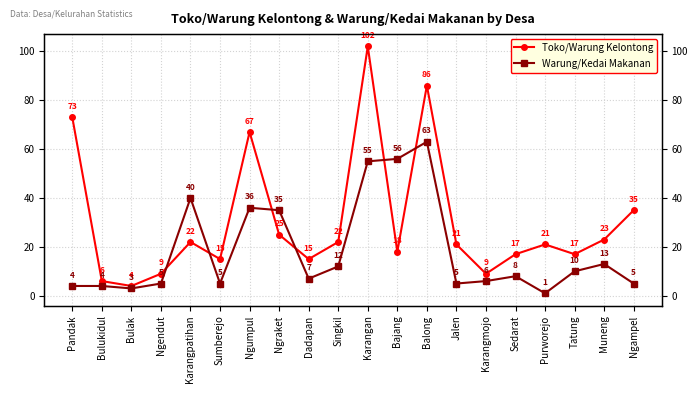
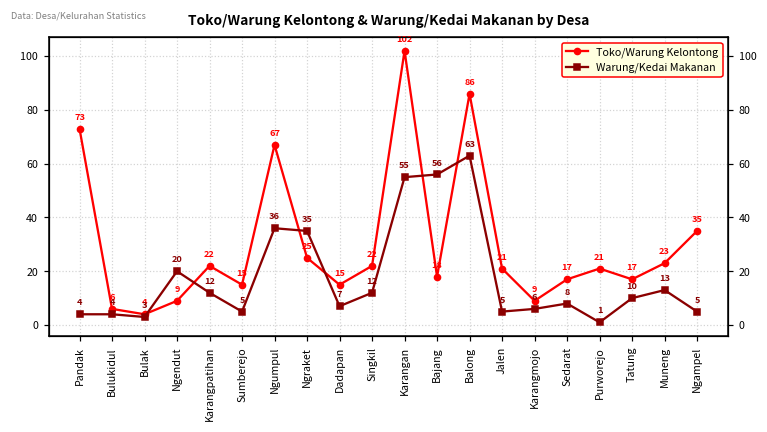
  {
    "Toko/Warung Kelontong": {
      "Pandak": 73,
      "Ngendut": 9,
      "Karangpatihan": 22,
      "Sumberejo": 15,
      "Ngumpul": 67,
      "Ngraket": 25,
      "Dadapan": 15,
      "Singkil": 22,
      "Karangan": 102,
      "Bajang": 18,
      "Balong": 86,
      "Jalen": 21,
      "Sedarat": 17,
      "Purworejo": 21,
      "Tatung": 17,
      "Muneng": 23,
      "Ngampel": 35
    },
    "Warung/Kedai Makanan": {
      "Pandak": 4,
-     "Ngendut": 5,
-     "Karangpatihan": 40,
+     "Ngendut": 20,
+     "Karangpatihan": 12,
      "Sumberejo": 5,
      "Ngumpul": 36,
      "Ngraket": 35,
      "Dadapan": 7,
      "Singkil": 12,
      "Karangan": 55,
      "Bajang": 56,
      "Balong": 63,
      "Jalen": 5,
      "Sedarat": 8,
      "Purworejo": 1,
      "Muneng": 13,
      "Ngampel": 5
    }
  }
